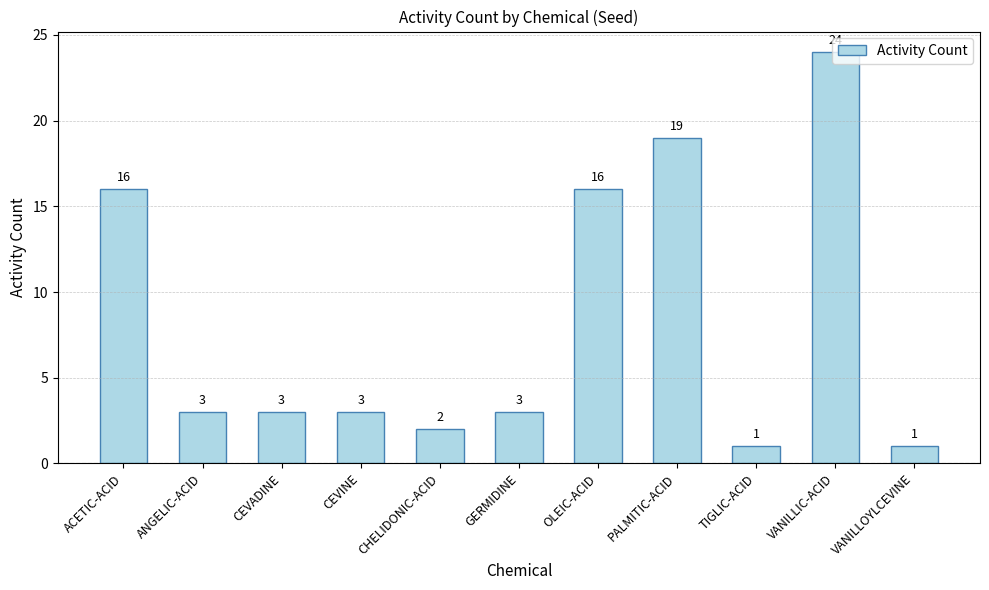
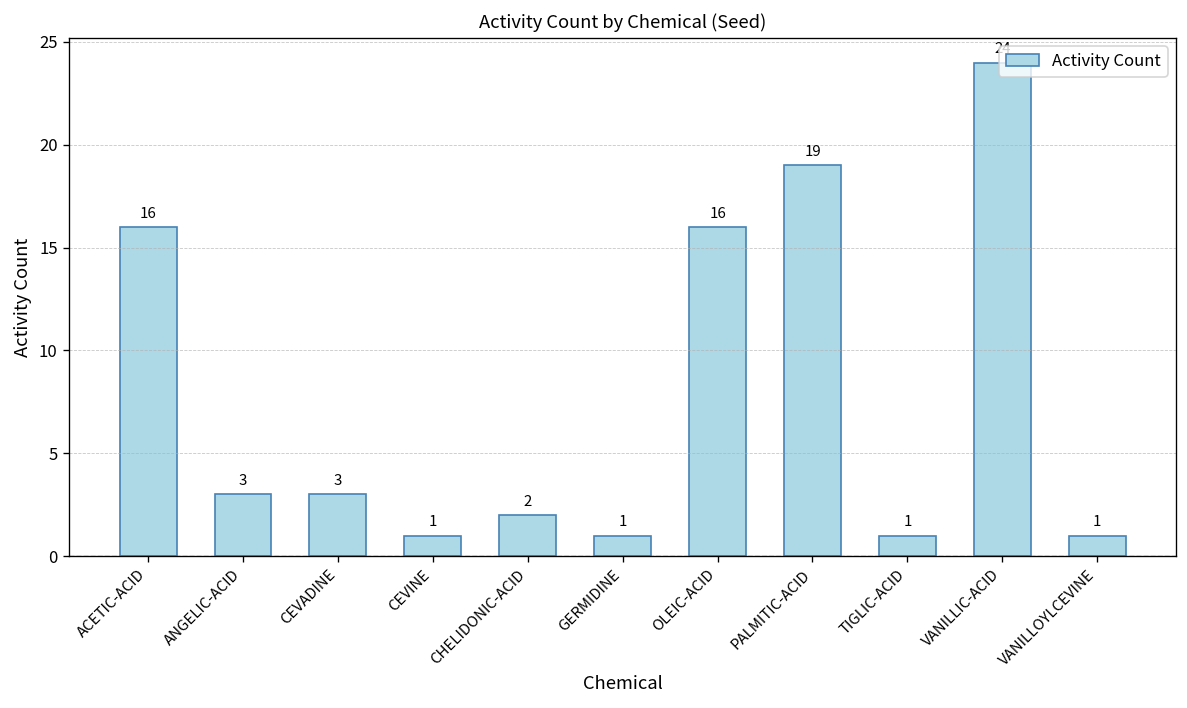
  {
    "ACETIC-ACID": 16,
    "ANGELIC-ACID": 3,
    "CEVADINE": 3,
-   "CEVINE": 3,
+   "CEVINE": 1,
    "CHELIDONIC-ACID": 2,
-   "GERMIDINE": 3,
+   "GERMIDINE": 1,
    "OLEIC-ACID": 16,
    "PALMITIC-ACID": 19,
    "TIGLIC-ACID": 1,
    "VANILLOYLCEVINE": 1
  }
